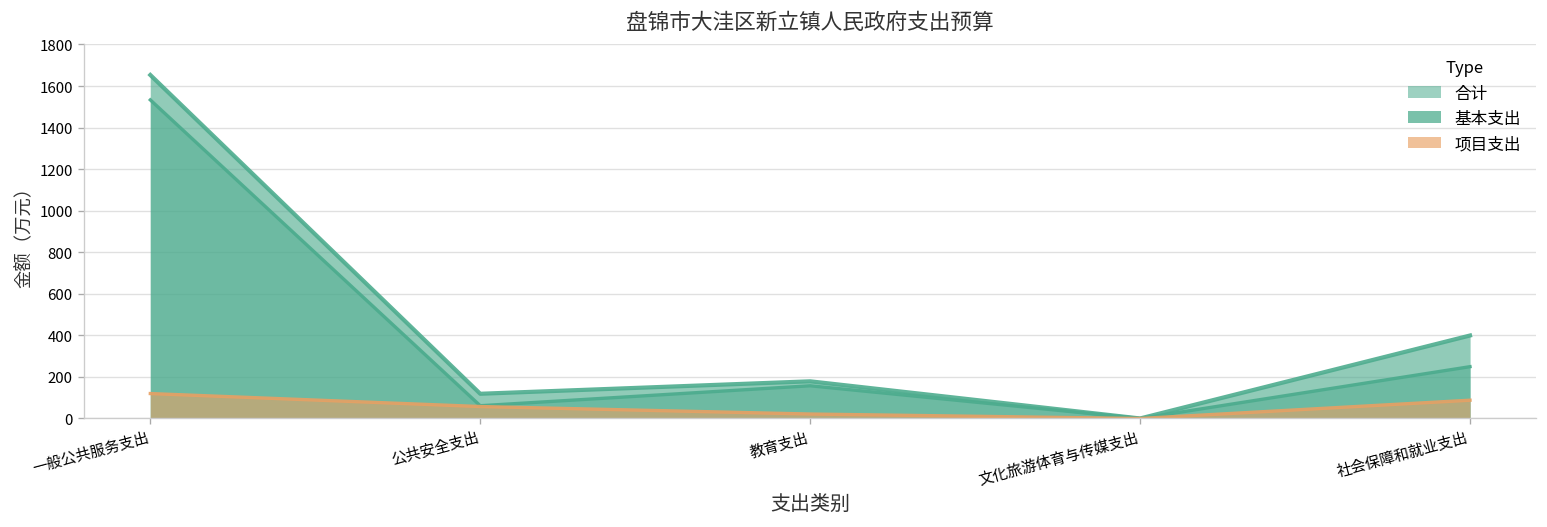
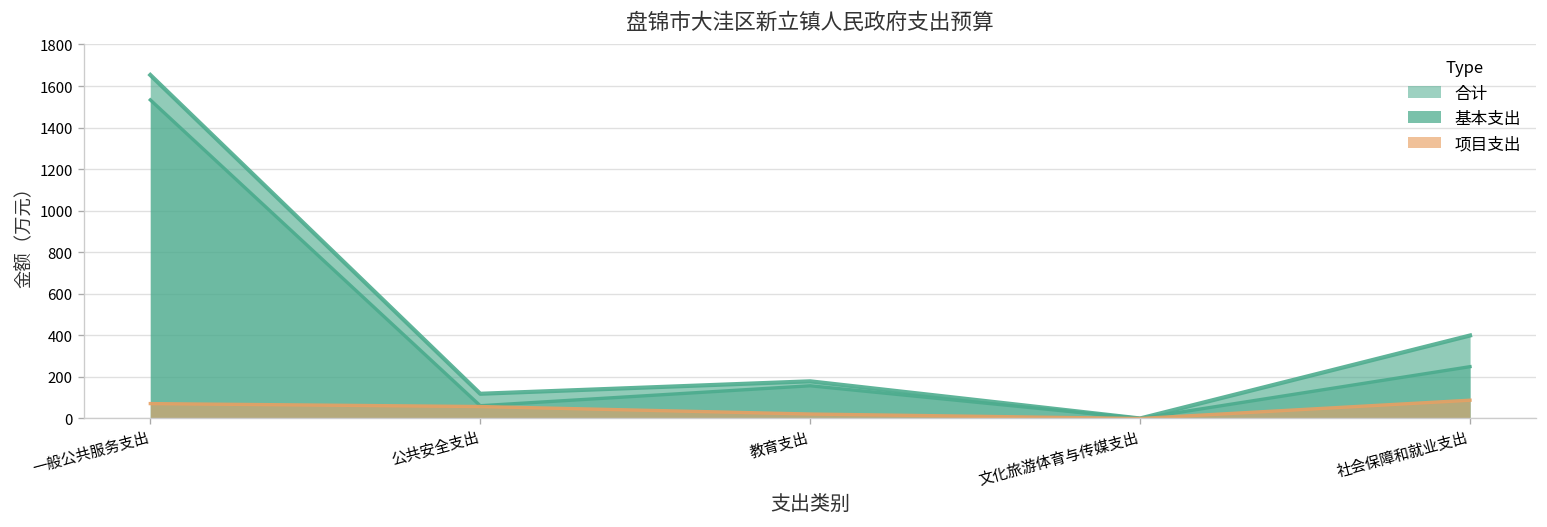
  {
    "项目支出": {
-     "一般公共服务支出": 120,
+     "一般公共服务支出": 70,
      "教育支出": 20,
      "社会保障和就业支出": 90
    }
  }
